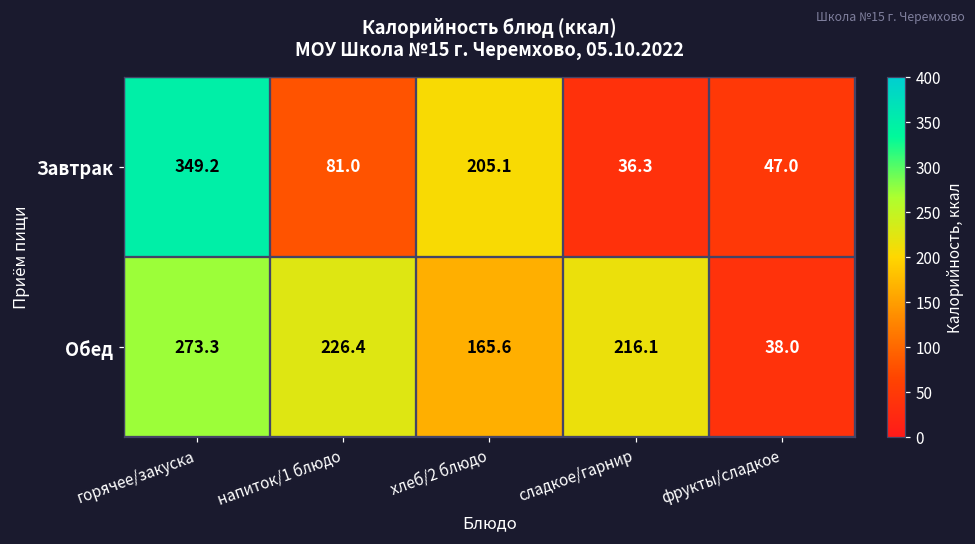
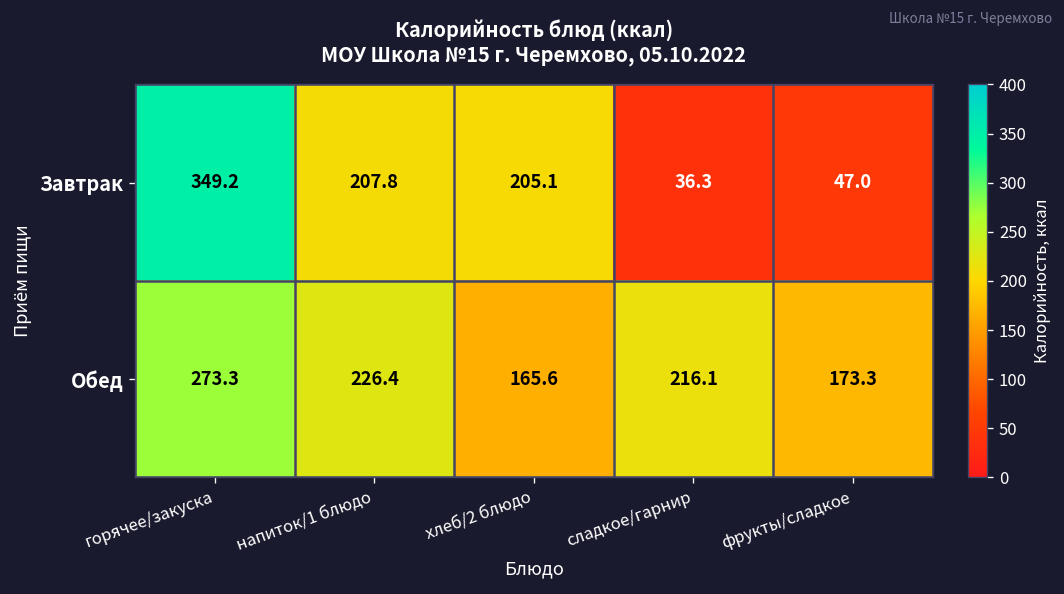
  {
    "Завтрак": {
      "горячее/закуска": 349.2,
-     "напиток/1 блюдо": 81.0,
+     "напиток/1 блюдо": 207.8,
      "хлеб/2 блюдо": 205.1,
      "сладкое/гарнир": 36.3,
      "фрукты/сладкое": 47.0
    },
    "Обед": {
      "горячее/закуска": 273.3,
      "напиток/1 блюдо": 226.4,
      "хлеб/2 блюдо": 165.6,
      "сладкое/гарнир": 216.1,
-     "фрукты/сладкое": 38.0
+     "фрукты/сладкое": 173.3
    }
  }
